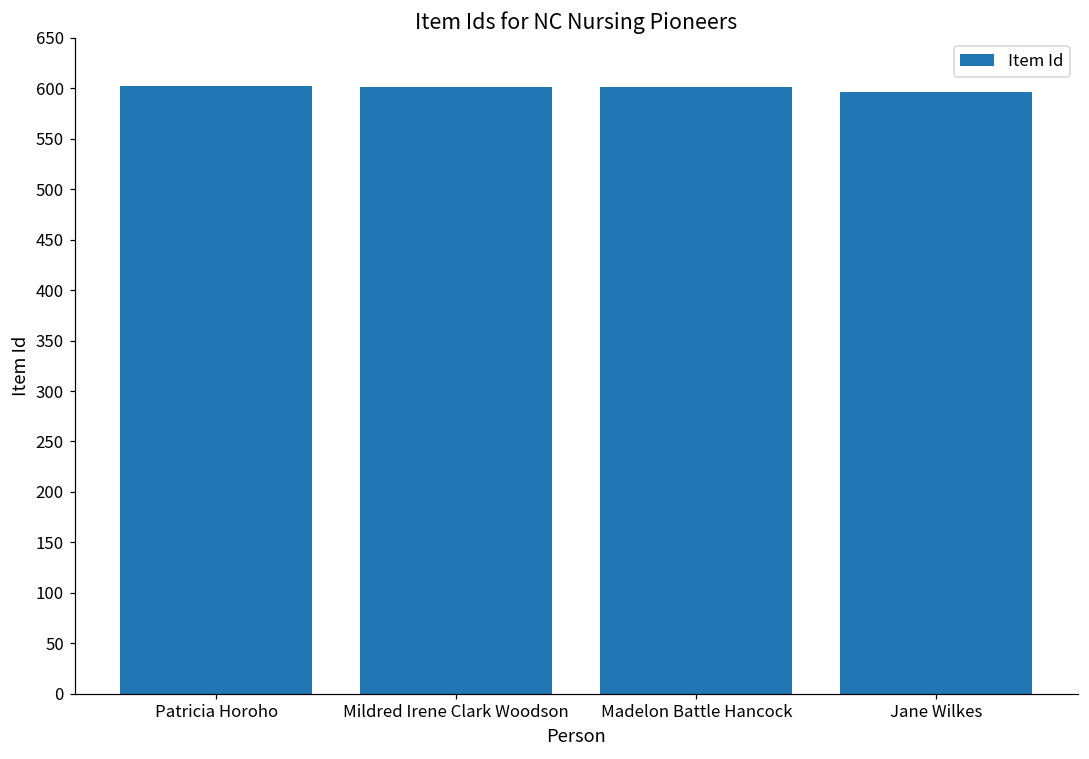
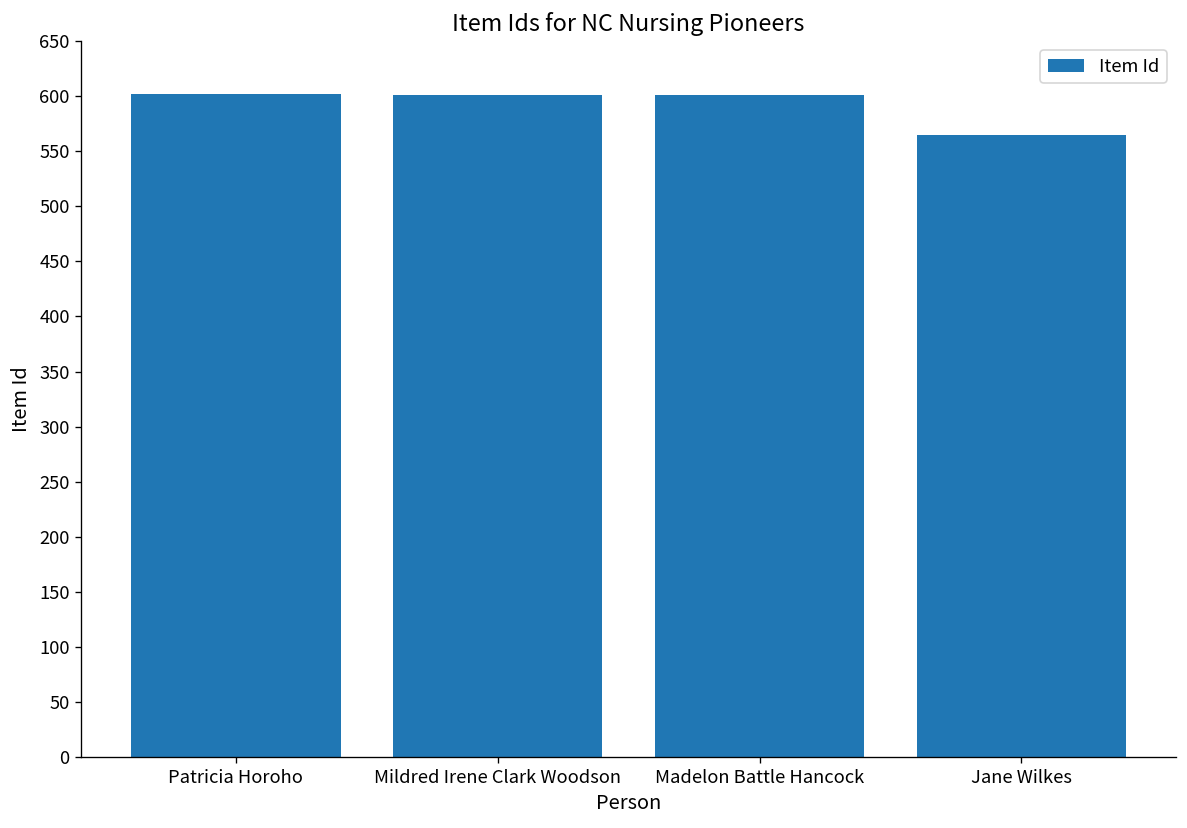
  {
    "Patricia Horoho": 600,
    "Mildred Irene Clark Woodson": 600,
    "Madelon Battle Hancock": 600,
-   "Jane Wilkes": 600
+   "Jane Wilkes": 570
  }
